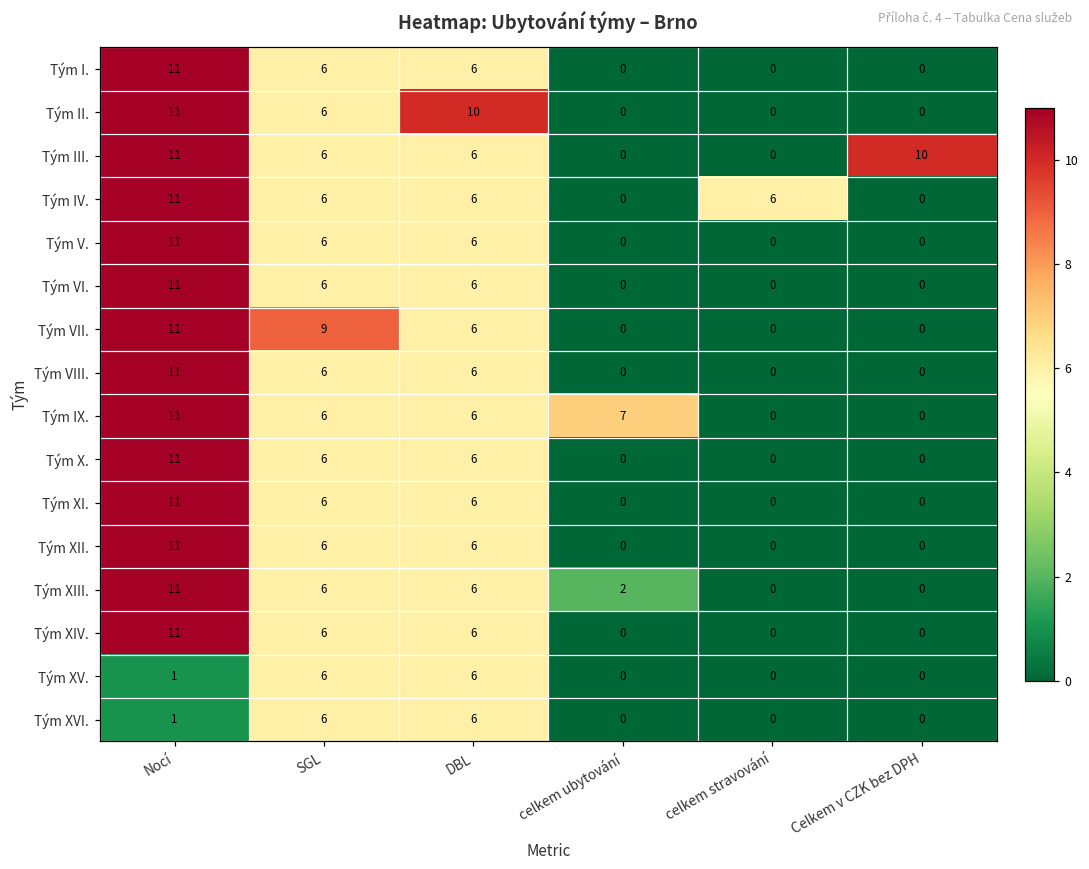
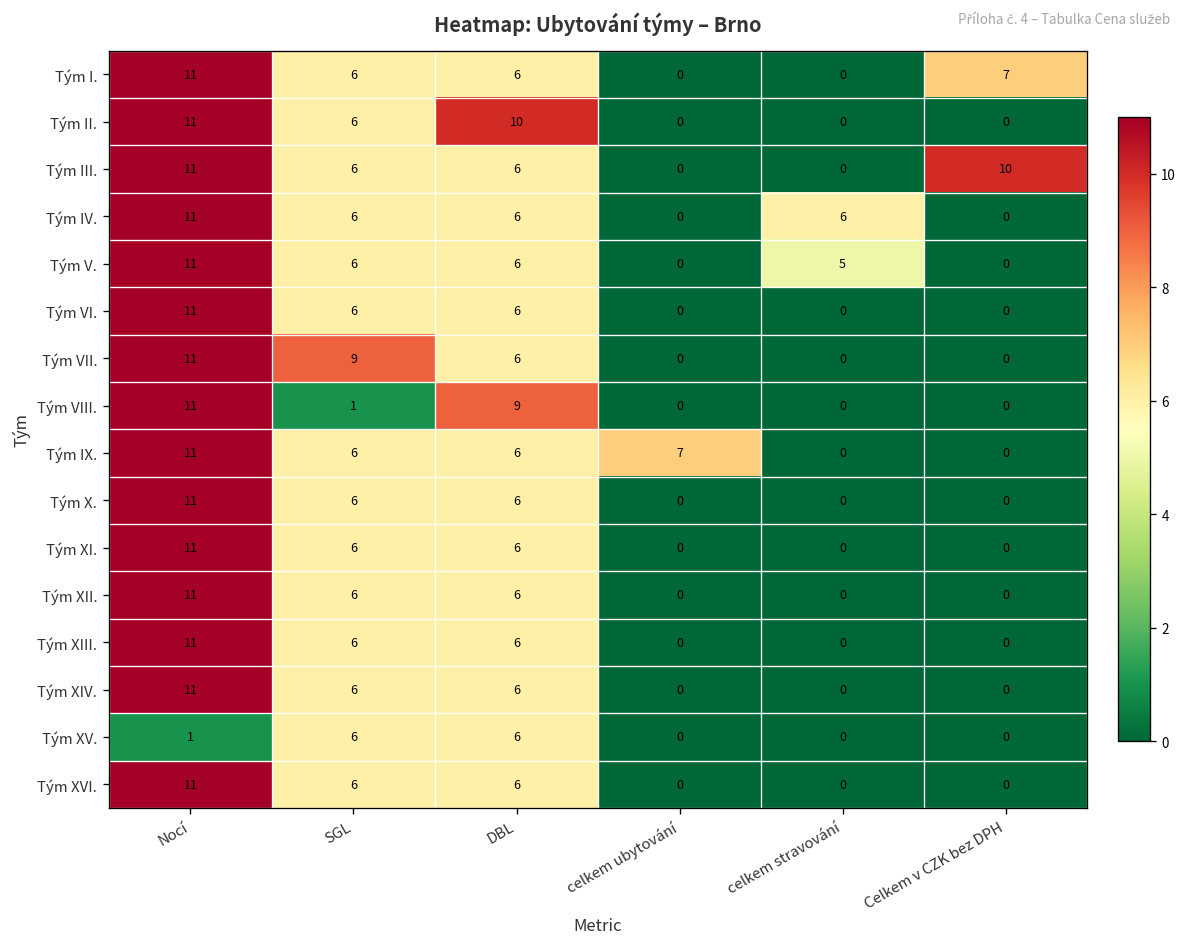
  {
    "Tým I.": {
      "Nocí": 11,
      "SGL": 6,
      "DBL": 6,
      "celkem ubytování": 0,
      "celkem stravování": 0,
-     "Celkem v CZK bez DPH": 0
+     "Celkem v CZK bez DPH": 7
    },
    "Tým II.": {
      "Nocí": 11,
      "SGL": 6,
      "DBL": 10,
      "celkem ubytování": 0,
      "celkem stravování": 0,
      "Celkem v CZK bez DPH": 0
    },
    "Tým III.": {
      "Nocí": 11,
      "SGL": 6,
      "DBL": 6,
      "celkem ubytování": 0,
      "celkem stravování": 0,
      "Celkem v CZK bez DPH": 10
    },
    "Tým IV.": {
      "Nocí": 11,
      "SGL": 6,
      "DBL": 6,
      "celkem ubytování": 0,
      "celkem stravování": 6,
      "Celkem v CZK bez DPH": 0
    },
    "Tým V.": {
      "Nocí": 11,
      "SGL": 6,
      "DBL": 6,
      "celkem ubytování": 0,
-     "celkem stravování": 0,
+     "celkem stravování": 5,
      "Celkem v CZK bez DPH": 0
    },
    "Tým VI.": {
      "Nocí": 11,
      "SGL": 6,
      "DBL": 6,
      "celkem ubytování": 0,
      "celkem stravování": 0,
      "Celkem v CZK bez DPH": 0
    },
    "Tým VII.": {
      "Nocí": 11,
      "SGL": 9,
      "DBL": 6,
      "celkem ubytování": 0,
      "celkem stravování": 0,
      "Celkem v CZK bez DPH": 0
    },
    "Tým VIII.": {
      "Nocí": 11,
-     "SGL": 6,
-     "DBL": 6,
+     "SGL": 1,
+     "DBL": 9,
      "celkem ubytování": 0,
      "celkem stravování": 0,
      "Celkem v CZK bez DPH": 0
    },
    "Tým IX.": {
      "Nocí": 11,
      "SGL": 6,
      "DBL": 6,
      "celkem ubytování": 7,
      "celkem stravování": 0,
      "Celkem v CZK bez DPH": 0
    },
    "Tým X.": {
      "Nocí": 11,
      "SGL": 6,
      "DBL": 6,
      "celkem ubytování": 0,
      "celkem stravování": 0,
      "Celkem v CZK bez DPH": 0
    },
    "Tým XI.": {
      "Nocí": 11,
      "SGL": 6,
      "DBL": 6,
      "celkem ubytování": 0,
      "celkem stravování": 0,
      "Celkem v CZK bez DPH": 0
    },
    "Tým XII.": {
      "Nocí": 11,
      "SGL": 6,
      "DBL": 6,
      "celkem ubytování": 0,
      "celkem stravování": 0,
      "Celkem v CZK bez DPH": 0
    },
    "Tým XIII.": {
      "Nocí": 11,
      "SGL": 6,
      "DBL": 6,
-     "celkem ubytování": 2,
+     "celkem ubytování": 0,
      "celkem stravování": 0,
      "Celkem v CZK bez DPH": 0
    },
    "Tým XIV.": {
      "Nocí": 11,
      "SGL": 6,
      "DBL": 6,
      "celkem ubytování": 0,
      "celkem stravování": 0,
      "Celkem v CZK bez DPH": 0
    },
    "Tým XV.": {
      "Nocí": 1,
      "SGL": 6,
      "DBL": 6,
      "celkem ubytování": 0,
      "celkem stravování": 0,
      "Celkem v CZK bez DPH": 0
    },
    "Tým XVI.": {
-     "Nocí": 1,
+     "Nocí": 11,
      "SGL": 6,
      "DBL": 6,
      "celkem ubytování": 0,
      "celkem stravování": 0,
      "Celkem v CZK bez DPH": 0
    }
  }
